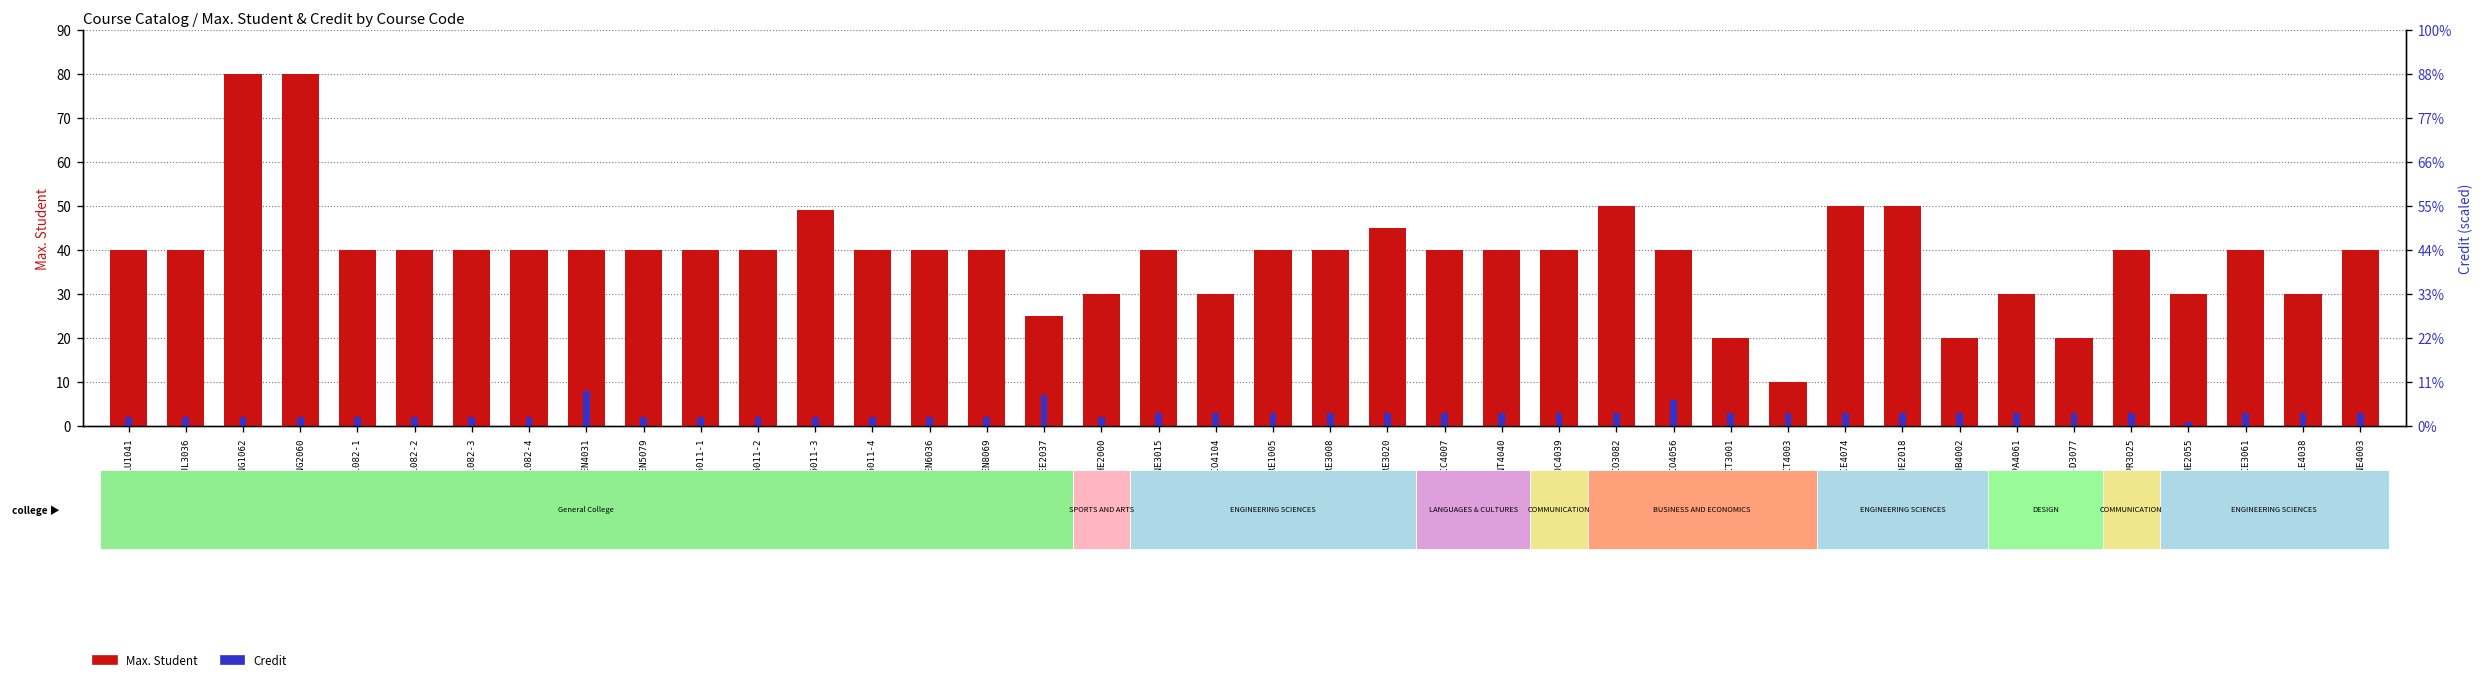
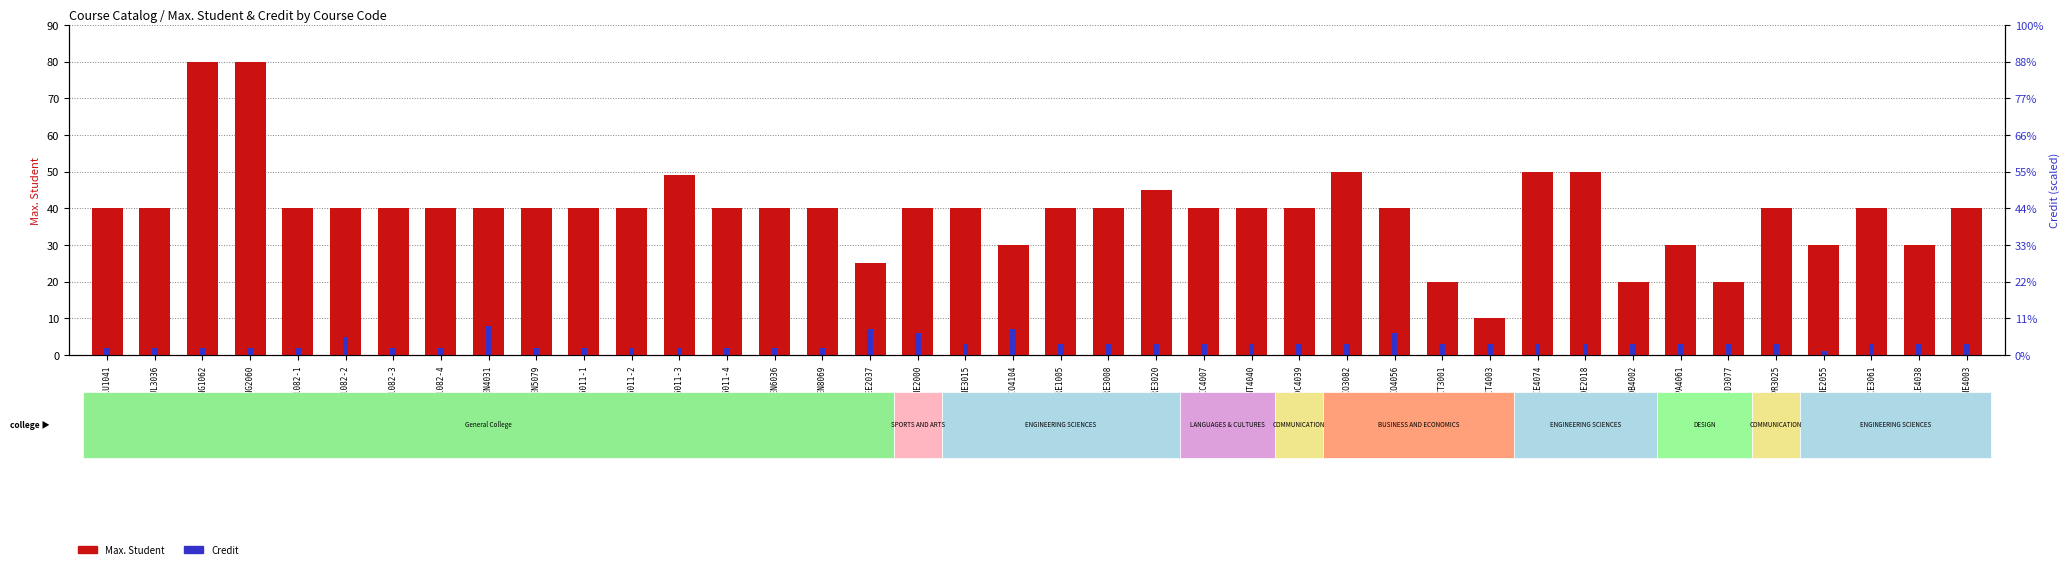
  {
    "Max. Student": {
      "CLU1041": 40,
      "CUL3036": 40,
      "ENG1062": 80,
      "ENG2060": 80,
      "GEN1082-1": 40,
      "GEN1082-2": 40,
      "GEN1082-3": 40,
      "GEN1082-4": 40,
      "GEN4031": 40,
      "GEN5079": 40,
      "GEN6011-1": 40,
      "GEN6011-2": 40,
      "GEN6011-3": 49,
      "GEN6011-4": 40,
      "GEN6036": 40,
      "GEN8069": 40,
      "DEE2037": 25,
-     "PHE2000": 30,
+     "PHE2000": 40,
      "INE3015": 40,
      "BIO4104": 30,
      "TRE1005": 40,
      "TRE3008": 40,
      "ARE3020": 45,
      "DCC4007": 40,
      "ANT4040": 40,
      "SOC4039": 40,
      "ECO3082": 50,
      "ECO4056": 40,
      "ACT3001": 20,
      "ACT4003": 10,
      "CIE4074": 50,
      "COE2018": 50,
      "ROB4002": 20,
      "APA4061": 30,
      "I-D3077": 20,
      "APR3025": 40,
      "CHE2055": 30,
      "ECE3061": 40,
      "ELE4038": 30,
      "ENE4003": 40
    },
    "Credit": {
-     "GEN1082-2": 2,
-     "PHE2000": 2,
-     "BIO4104": 3
+     "GEN1082-2": 5,
+     "PHE2000": 6,
+     "BIO4104": 7
    }
  }
